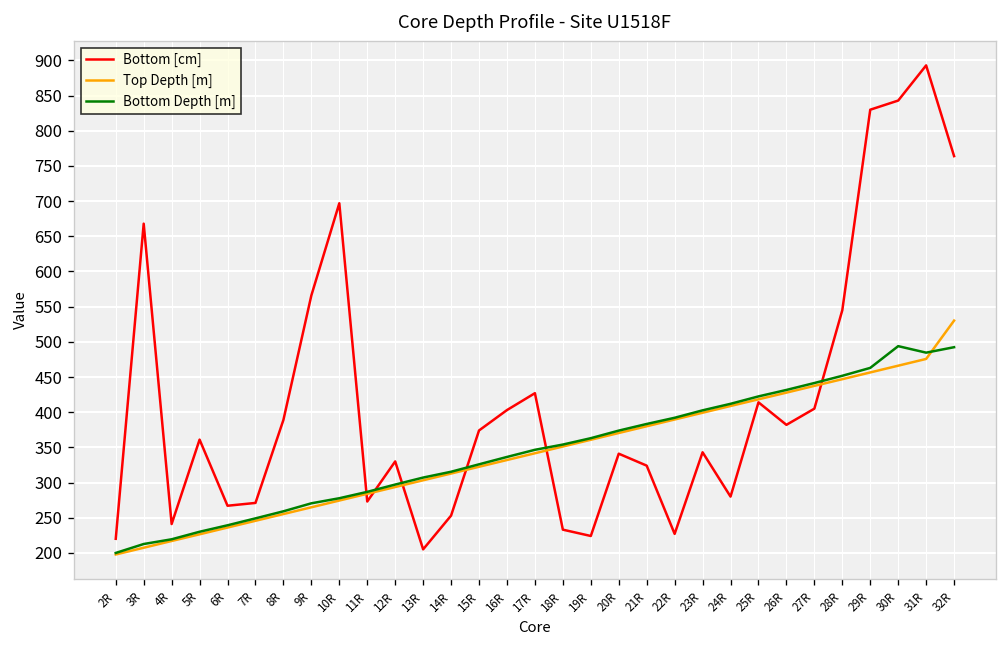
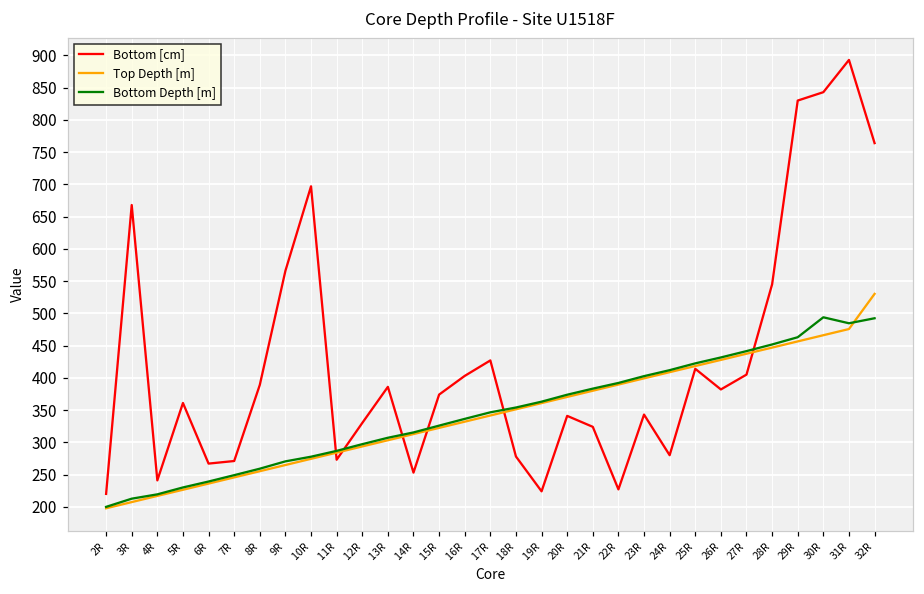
  {
    "Bottom [cm]": {
      "2R": 220,
      "3R": 670,
      "4R": 240,
      "5R": 360,
      "6R": 270,
      "7R": 270,
      "8R": 390,
      "9R": 570,
      "10R": 700,
      "11R": 270,
      "12R": 330,
-     "13R": 210,
+     "13R": 390,
      "14R": 250,
      "15R": 370,
      "16R": 400,
      "17R": 430,
-     "18R": 230,
+     "18R": 280,
      "19R": 220,
      "20R": 340,
      "21R": 320,
      "22R": 230,
      "23R": 340,
      "24R": 280,
      "26R": 380,
      "27R": 410,
      "28R": 550,
      "29R": 830,
      "30R": 840,
      "31R": 890,
      "32R": 760
    },
    "Top Depth [m]": {
      "3R": 210,
      "9R": 260,
      "17R": 340,
      "28R": 450,
      "29R": 460,
      "30R": 470,
      "31R": 480,
      "32R": 530
    },
    "Bottom Depth [m]": {
      "3R": 210,
      "9R": 270,
      "17R": 350,
      "28R": 450,
      "29R": 460,
      "30R": 490,
      "31R": 480,
      "32R": 490
    }
  }
